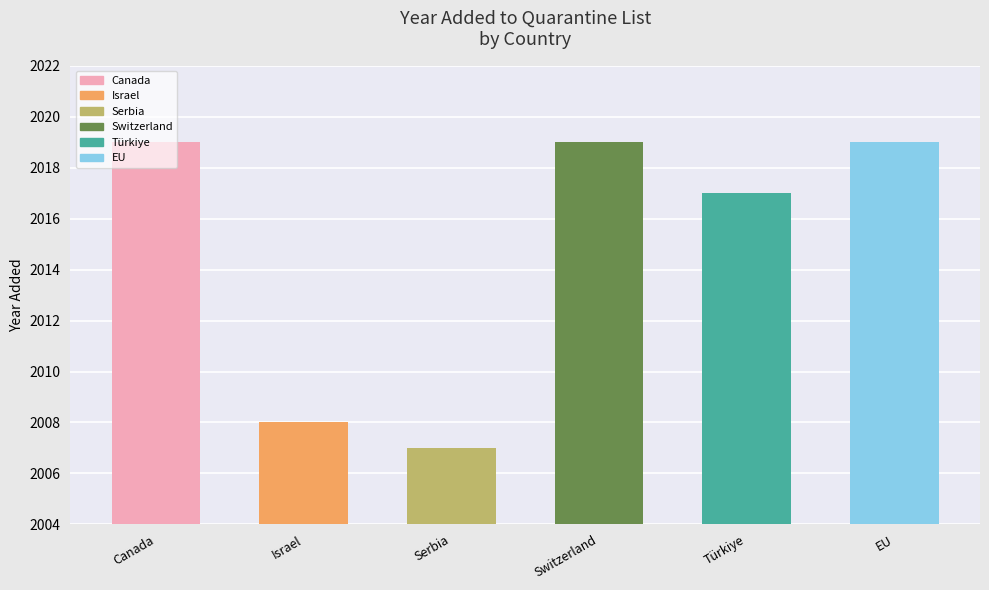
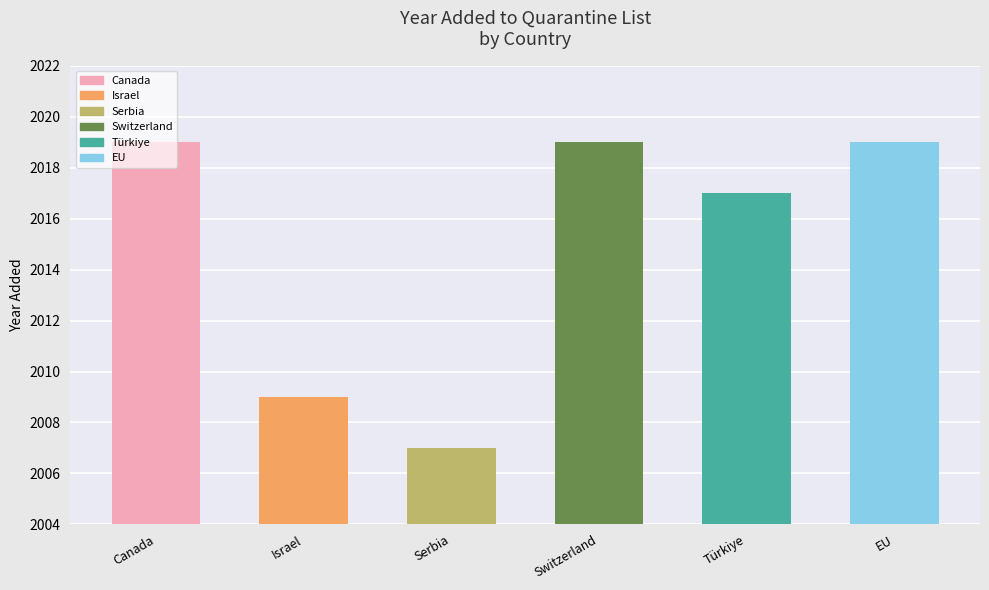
  {
-   "Israel": 2008,
+   "Israel": 2009,
    "Serbia": 2007,
    "Switzerland": 2019,
    "Türkiye": 2017,
    "EU": 2019
  }
